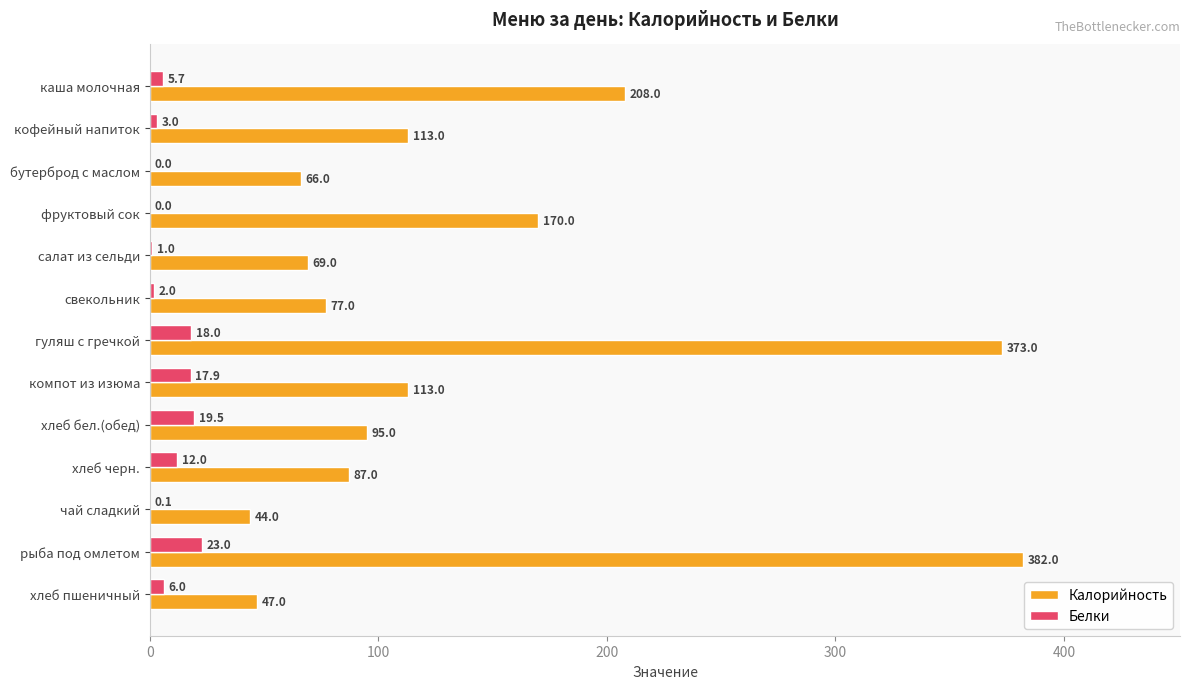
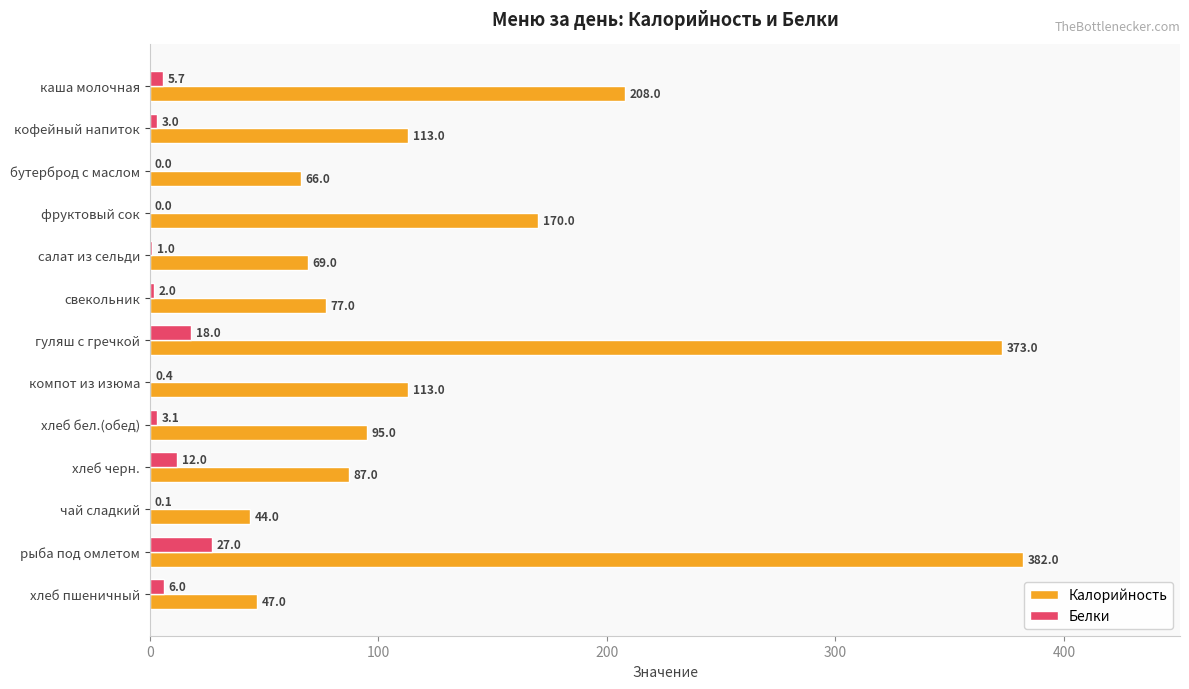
  {
    "Калорийность": {
      "каша молочная": 208.0,
      "кофейный напиток": 113.0,
      "бутерброд с маслом": 66.0,
      "фруктовый сок": 170.0,
      "салат из сельди": 69.0,
      "свекольник": 77.0,
      "гуляш с гречкой": 373.0,
      "компот из изюма": 113.0,
      "хлеб бел.(обед)": 95.0,
      "хлеб черн.": 87.0,
      "чай сладкий": 44.0,
      "рыба под омлетом": 382.0,
      "хлеб пшеничный": 47.0
    },
    "Белки": {
      "каша молочная": 5.7,
      "кофейный напиток": 3.0,
      "бутерброд с маслом": 0.0,
      "фруктовый сок": 0.0,
      "салат из сельди": 1.0,
      "свекольник": 2.0,
      "гуляш с гречкой": 18.0,
-     "компот из изюма": 17.9,
-     "хлеб бел.(обед)": 19.5,
+     "компот из изюма": 0.4,
+     "хлеб бел.(обед)": 3.1,
      "хлеб черн.": 12.0,
      "чай сладкий": 0.1,
-     "рыба под омлетом": 23.0,
+     "рыба под омлетом": 27.0,
      "хлеб пшеничный": 6.0
    }
  }
